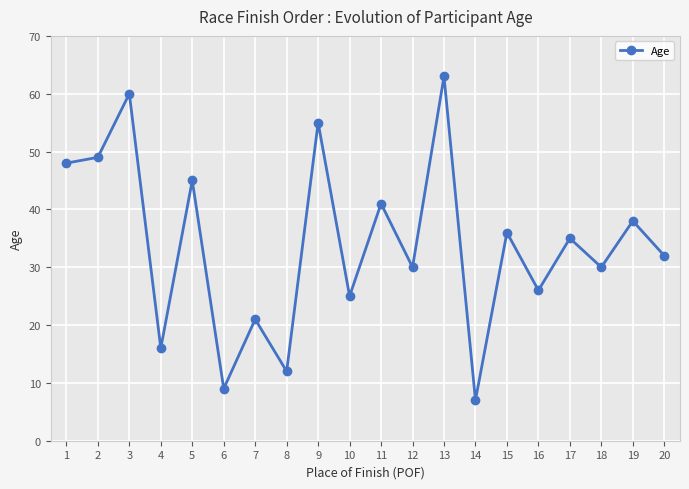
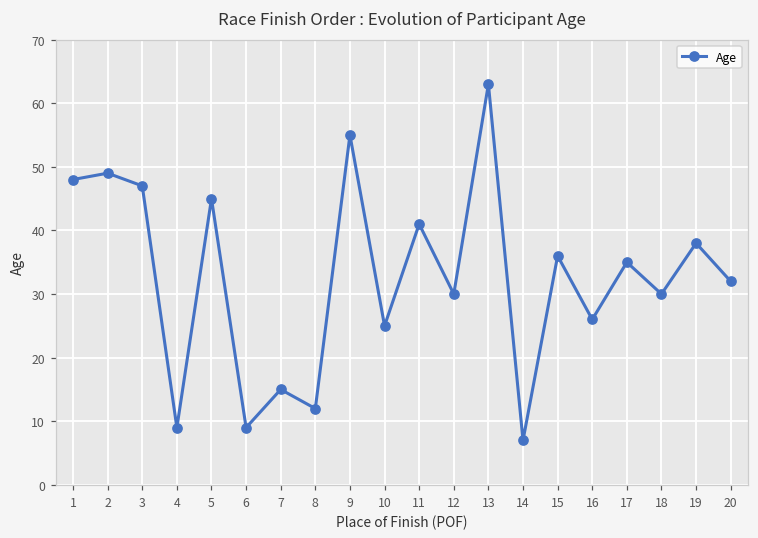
  {
    "1": 48,
    "2": 49,
-   "3": 60,
-   "4": 16,
+   "3": 47,
+   "4": 9,
    "5": 45,
    "6": 9,
-   "7": 21,
+   "7": 15,
    "8": 12,
    "9": 55,
    "10": 25,
    "11": 41,
    "12": 30,
    "13": 63,
    "14": 7,
    "15": 36,
    "16": 26,
    "17": 35,
    "18": 30,
    "19": 38,
    "20": 32
  }
